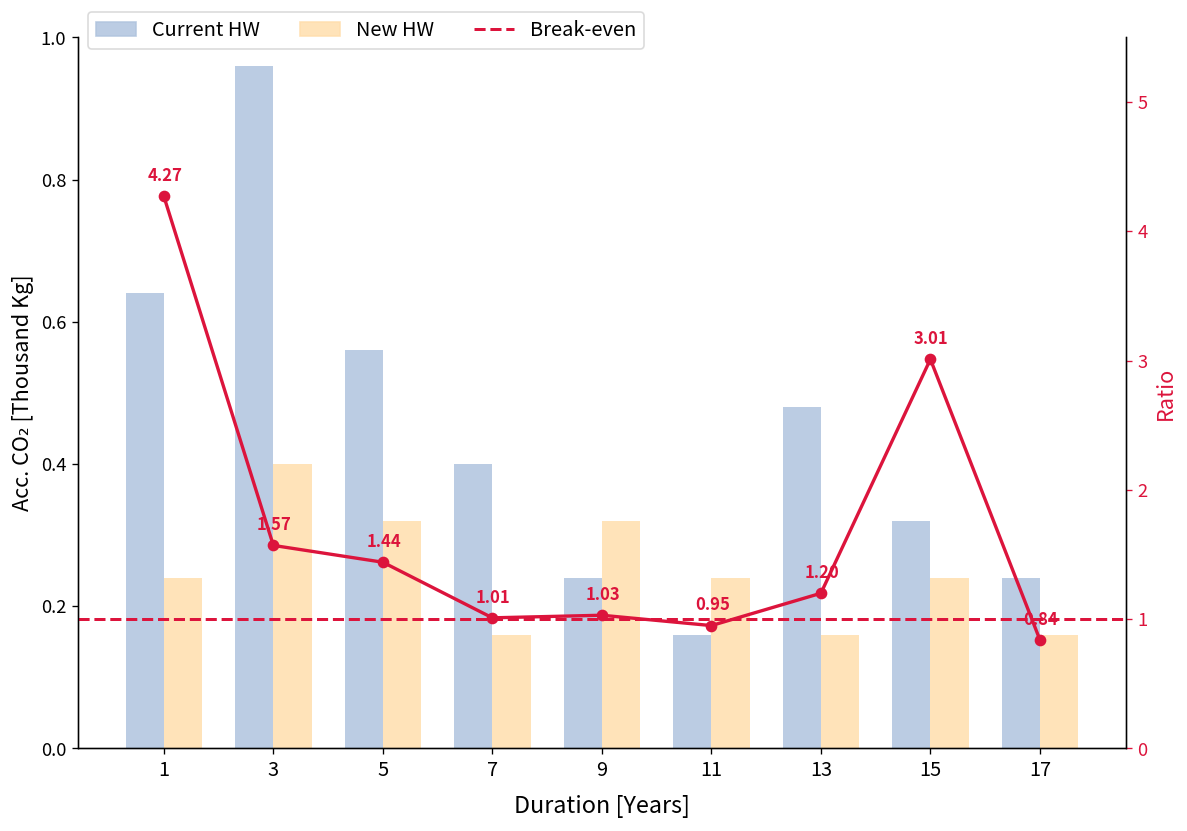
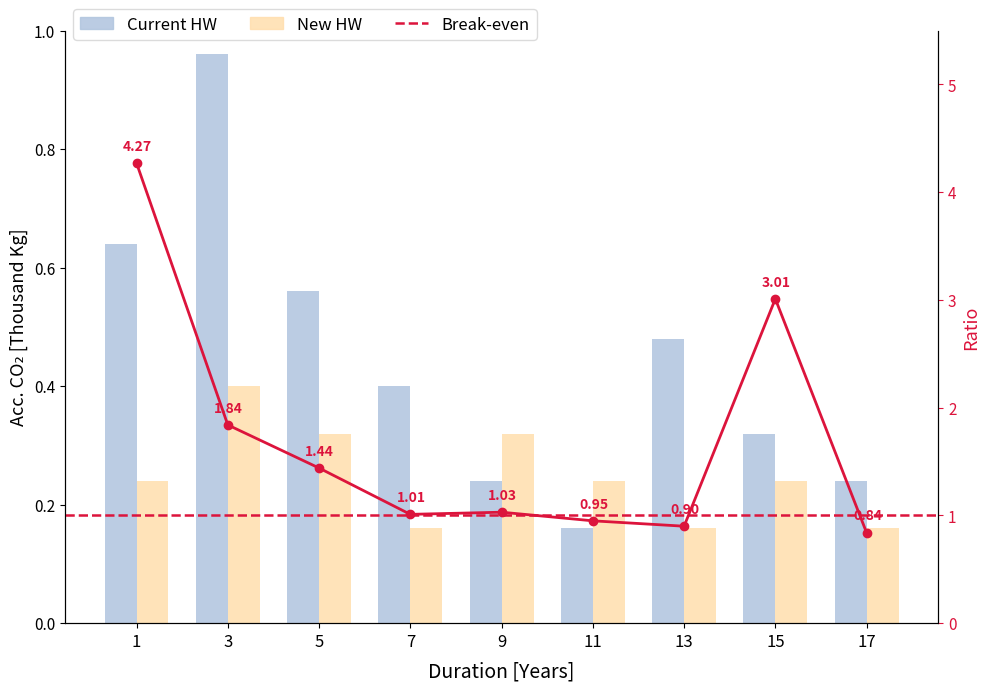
  {
    "Break-even": {
      "1": 4.27,
-     "3": 1.57,
+     "3": 1.84,
      "5": 1.44,
      "7": 1.01,
      "9": 1.03,
      "11": 0.95,
-     "13": 1.20,
+     "13": 0.90,
      "15": 3.01,
      "17": 0.84
    }
  }
